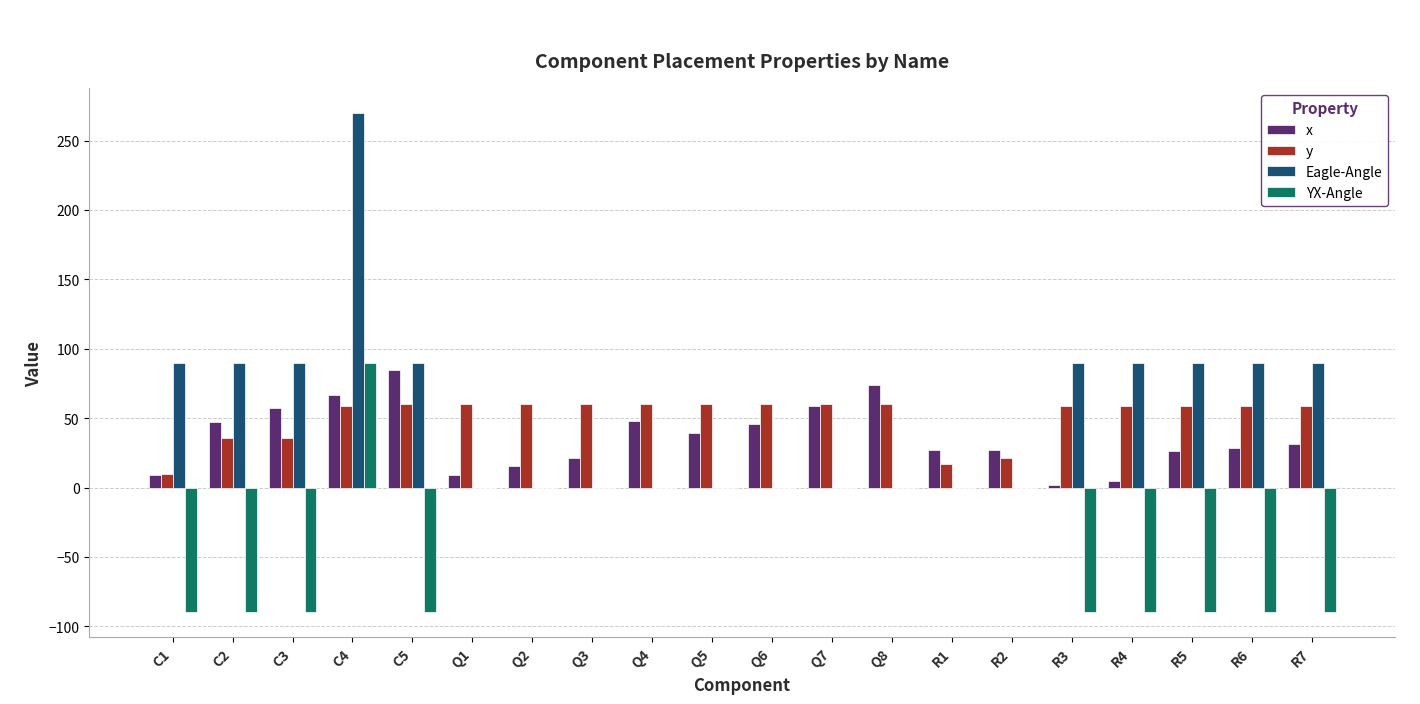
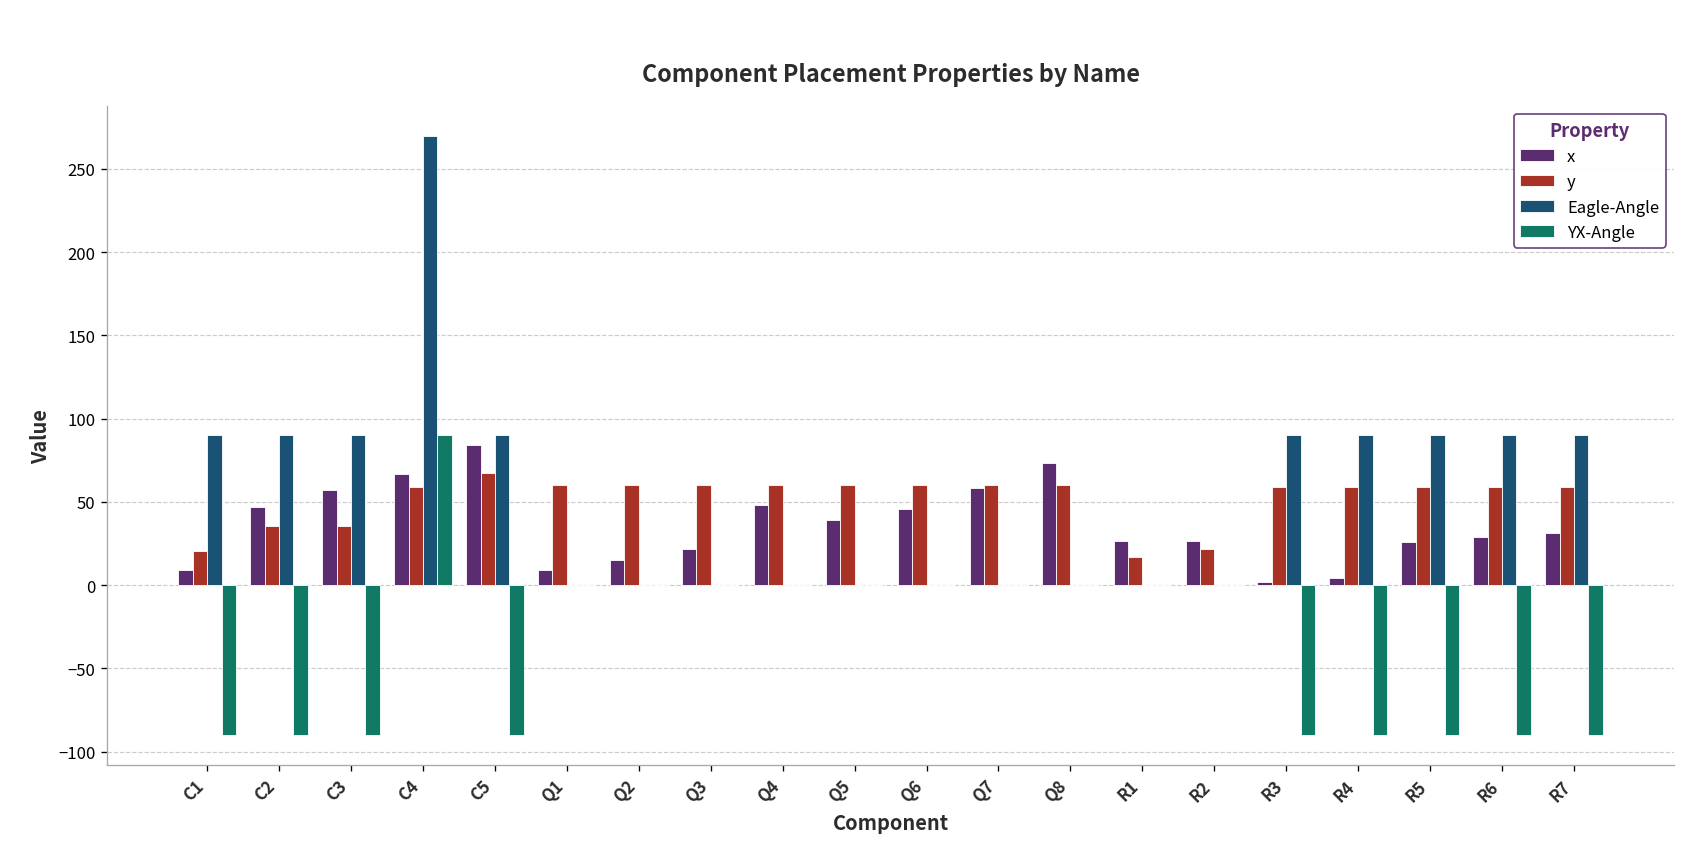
  {
    "x": {
      "C1": 9,
      "C2": 47,
      "C3": 57,
      "C4": 67,
      "C5": 84,
      "Q1": 9,
      "Q2": 15,
      "Q3": 22,
      "Q4": 48,
      "Q5": 39,
      "Q6": 46,
      "Q7": 58,
      "Q8": 74,
      "R1": 27,
      "R2": 27,
      "R3": 2,
      "R4": 4,
      "R5": 26,
      "R6": 29,
      "R7": 32
    },
    "y": {
-     "C1": 10,
+     "C1": 20,
      "C2": 36,
      "C3": 36,
      "C4": 59,
-     "C5": 60,
+     "C5": 67,
      "Q1": 60,
      "Q2": 60,
      "Q3": 60,
      "Q4": 60,
      "Q5": 60,
      "Q6": 60,
      "Q7": 60,
      "Q8": 60,
      "R1": 17,
      "R2": 22,
      "R3": 59,
      "R4": 59,
      "R5": 59,
      "R6": 59,
      "R7": 59
    }
  }
